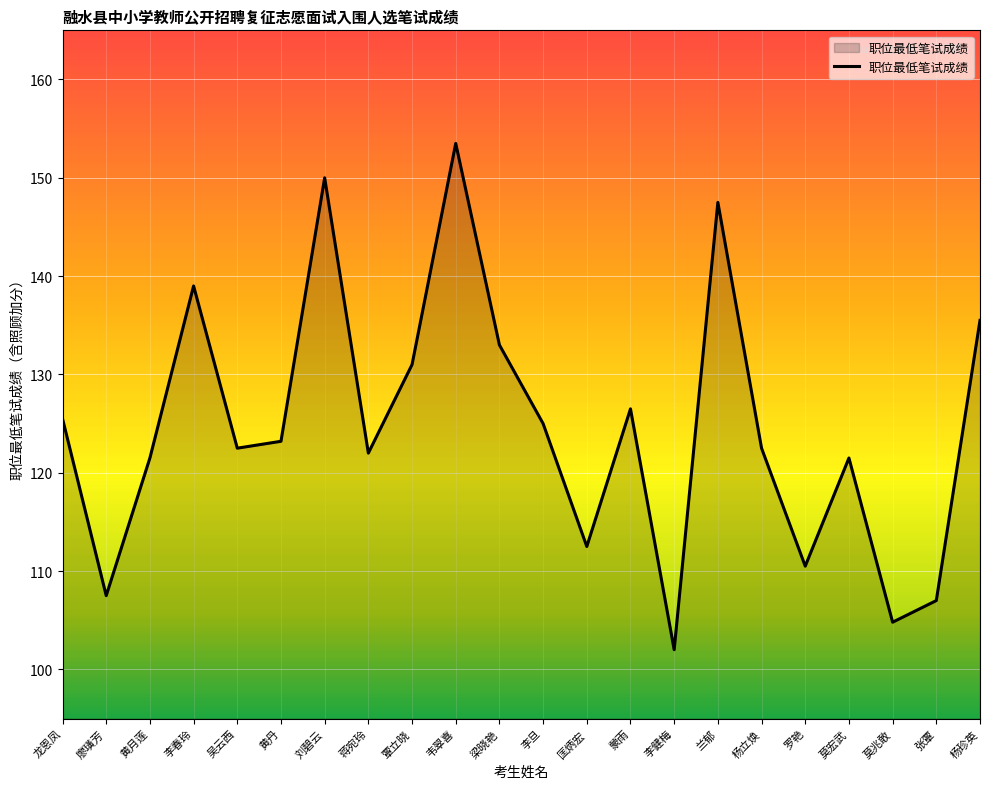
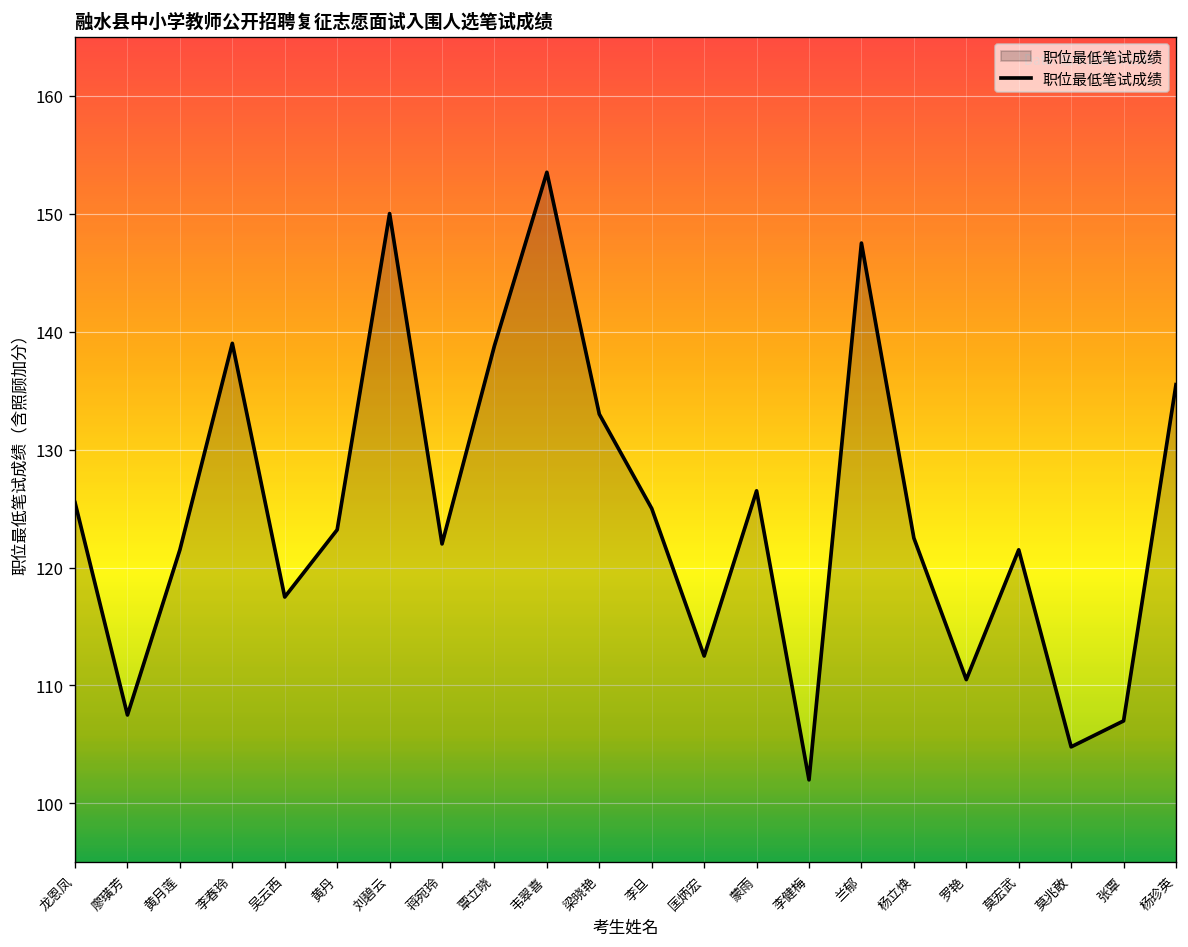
  {
    "龙恩凤": 126,
    "廖璜芳": 108,
    "黄月莲": 122,
    "李春玲": 139,
-   "吴云西": 123,
+   "吴云西": 118,
    "黄丹": 123,
    "刘碧云": 150,
    "蒋宛玲": 122,
-   "覃立晓": 131,
+   "覃立晓": 139,
    "韦翠喜": 154,
    "梁晓艳": 133,
    "李旦": 125,
    "匡炳宏": 113,
    "蒙雨": 127,
    "李健梅": 102,
    "兰郁": 148,
    "杨立焕": 123,
    "罗艳": 111,
    "莫宏武": 122,
    "莫兆敢": 105,
    "张覃": 107,
    "杨珍英": 136
  }
